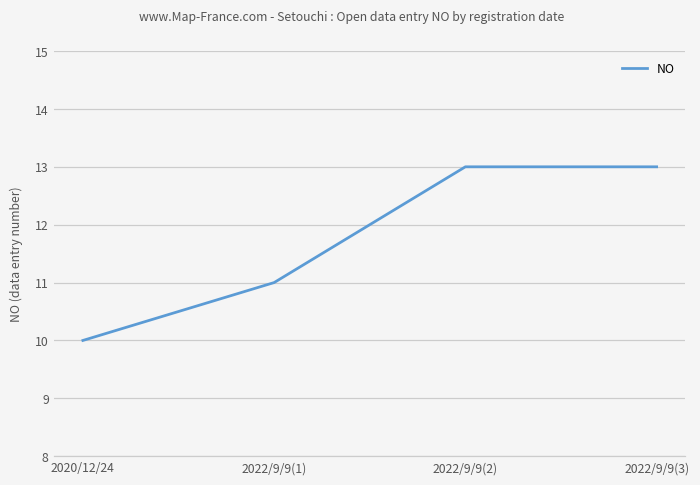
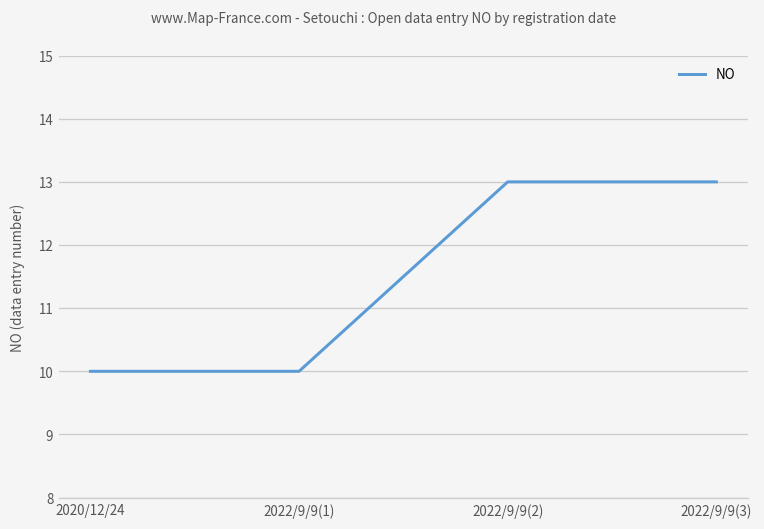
  {
    "2020/12/24": 10,
-   "2022/9/9(1)": 11,
+   "2022/9/9(1)": 10,
    "2022/9/9(2)": 13,
    "2022/9/9(3)": 13
  }
